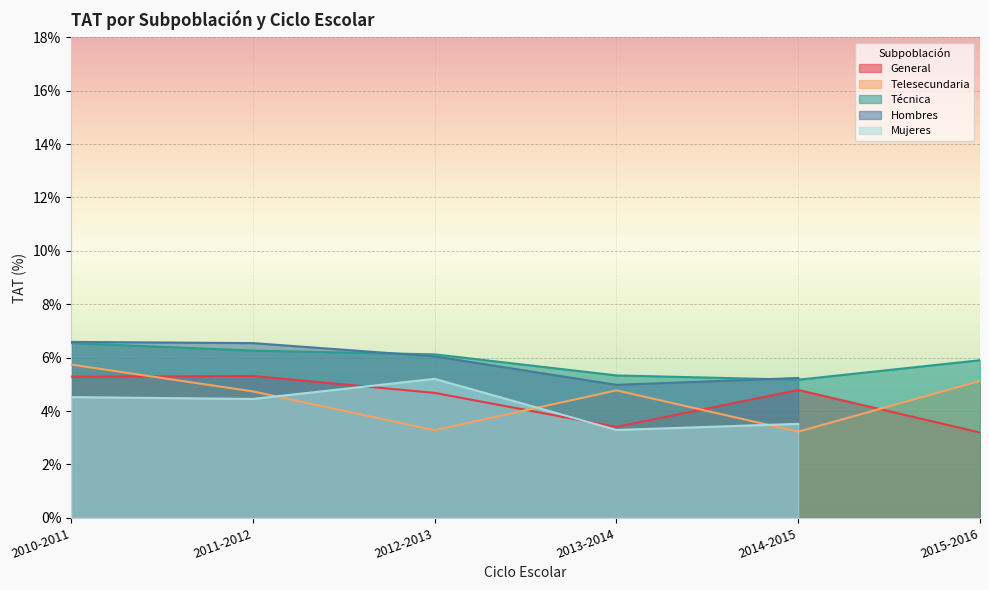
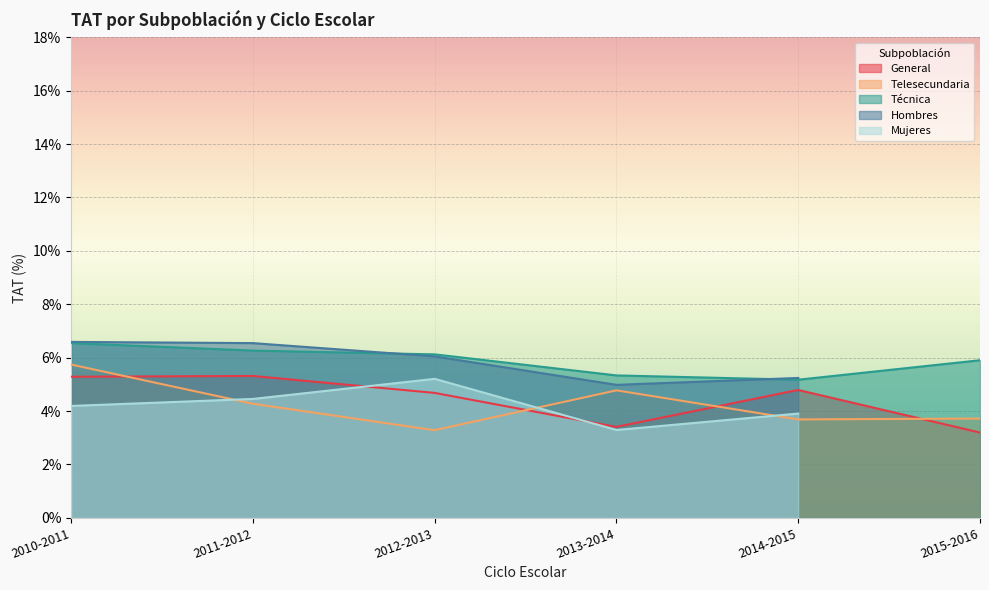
  {
    "General": {
      "2010-2011": "5.3%",
      "2011-2012": "5.3%",
      "2012-2013": "4.7%",
      "2013-2014": "3.4%",
      "2014-2015": "4.8%",
      "2015-2016": "3.2%"
    },
    "Telesecundaria": {
      "2010-2011": "5.7%",
-     "2011-2012": "4.7%",
+     "2011-2012": "4.3%",
      "2012-2013": "3.3%",
      "2013-2014": "4.8%",
-     "2014-2015": "3.2%",
-     "2015-2016": "5.1%"
+     "2014-2015": "3.7%",
+     "2015-2016": "3.7%"
    },
    "Mujeres": {
-     "2010-2011": "4.5%",
+     "2010-2011": "4.2%",
      "2011-2012": "4.5%",
      "2012-2013": "5.2%",
      "2013-2014": "3.3%",
-     "2014-2015": "3.5%"
+     "2014-2015": "3.9%"
    }
  }
